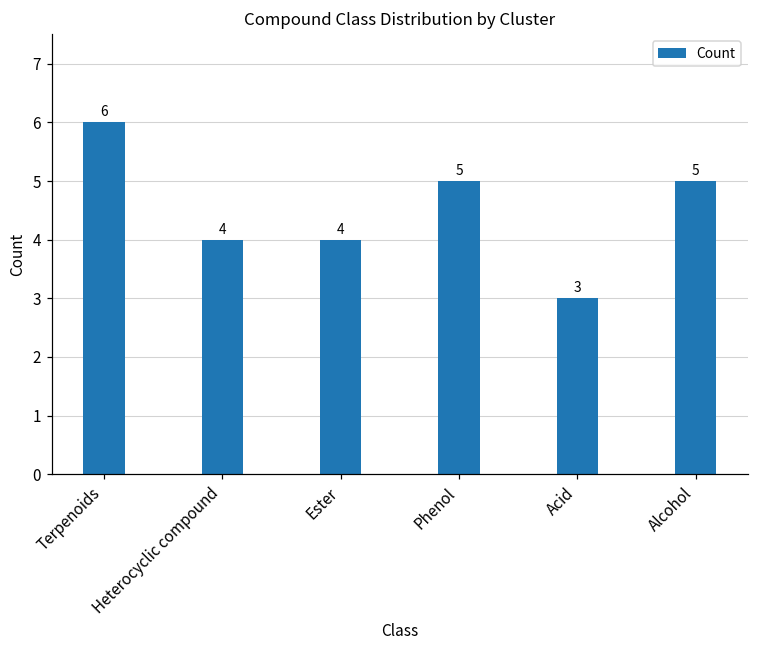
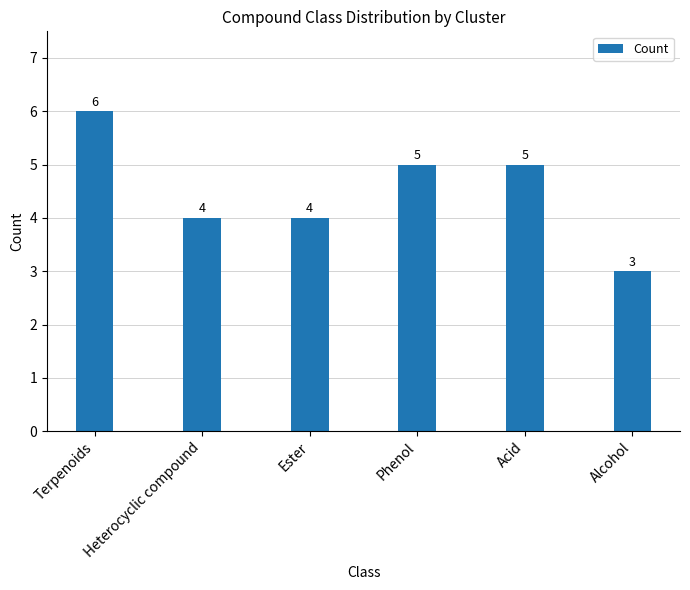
  {
    "Terpenoids": 6,
    "Heterocyclic compound": 4,
    "Ester": 4,
    "Phenol": 5,
-   "Acid": 3,
-   "Alcohol": 5
+   "Acid": 5,
+   "Alcohol": 3
  }
